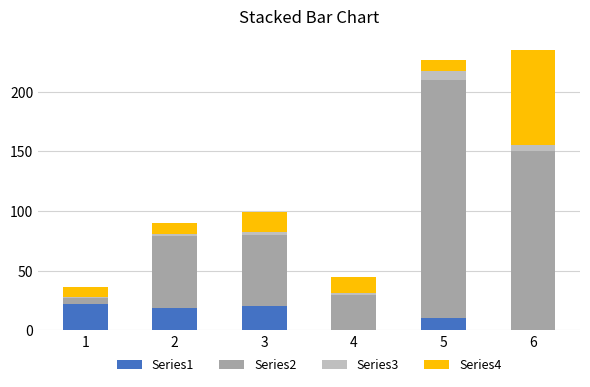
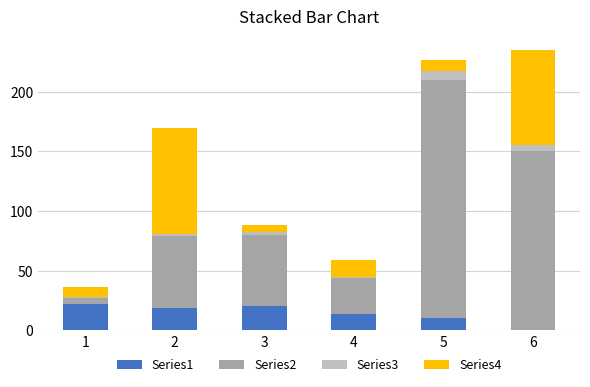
  {
    "Series1": {
      "1": 22,
      "2": 19,
      "3": 20,
-     "4": 0,
+     "4": 14,
      "5": 10,
      "6": 0
    },
    "Series4": {
      "1": 8,
-     "2": 9,
-     "3": 17,
+     "2": 89,
+     "3": 6,
      "4": 14,
      "5": 10,
      "6": 80
    }
  }
